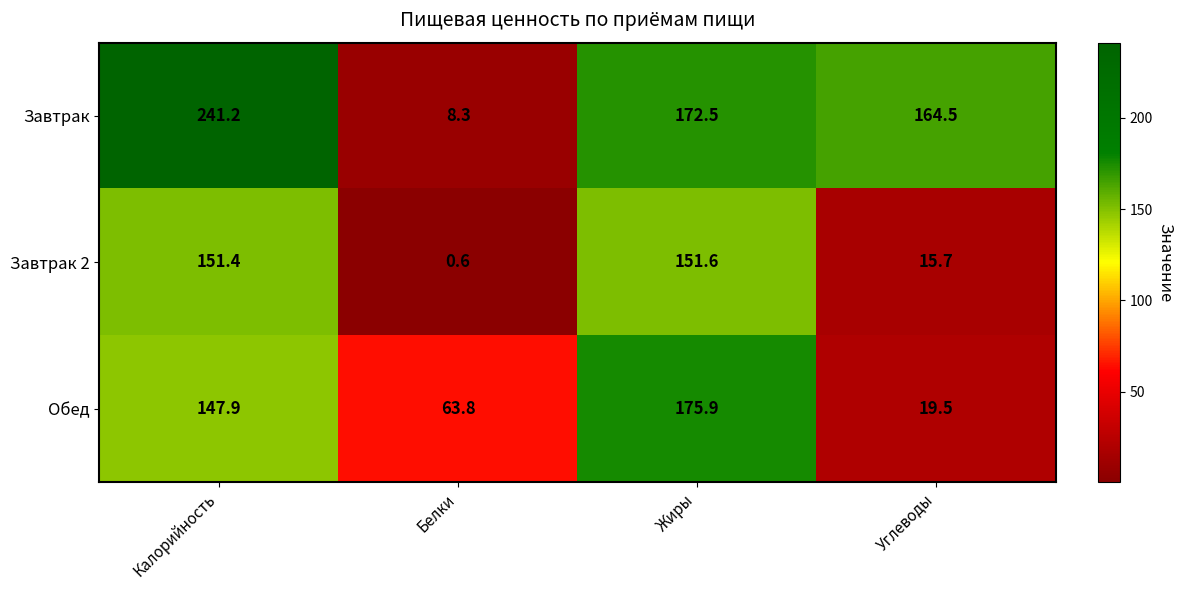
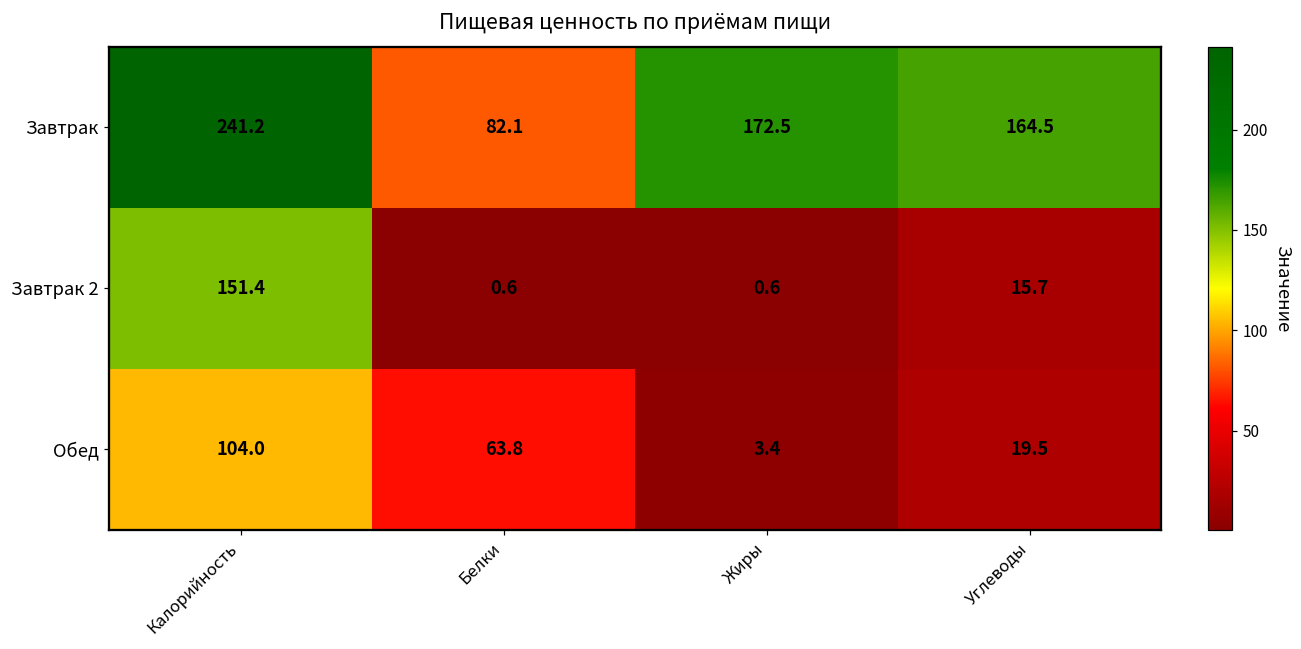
  {
    "Завтрак": {
      "Калорийность": 241.2,
-     "Белки": 8.3,
+     "Белки": 82.1,
      "Жиры": 172.5,
      "Углеводы": 164.5
    },
    "Завтрак 2": {
      "Калорийность": 151.4,
      "Белки": 0.6,
-     "Жиры": 151.6,
+     "Жиры": 0.6,
      "Углеводы": 15.7
    },
    "Обед": {
-     "Калорийность": 147.9,
+     "Калорийность": 104.0,
      "Белки": 63.8,
-     "Жиры": 175.9,
+     "Жиры": 3.4,
      "Углеводы": 19.5
    }
  }
